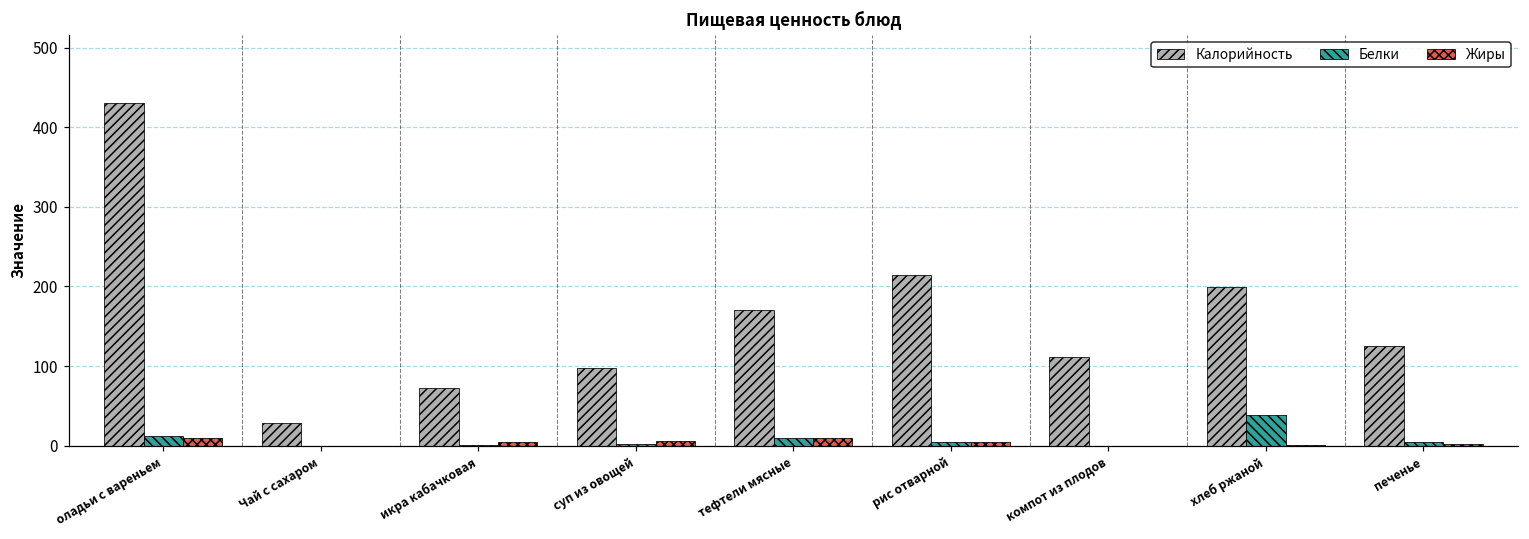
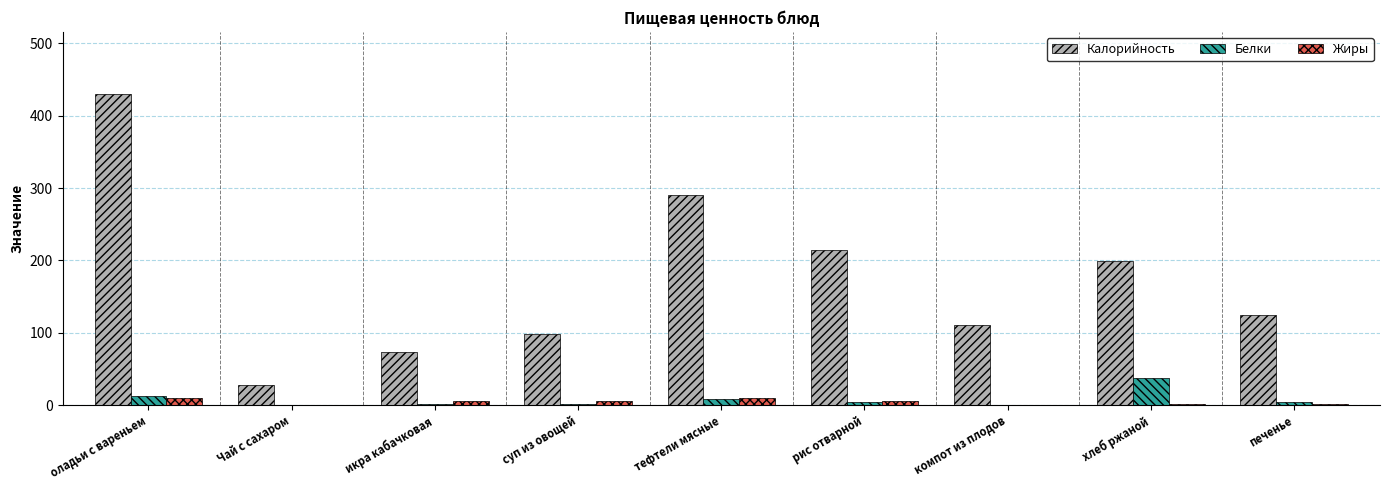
  {
    "Калорийность": {
      "оладьи с вареньем": 430,
      "Чай с сахаром": 30,
      "икра кабачковая": 70,
      "суп из овощей": 100,
-     "тефтели мясные": 170,
+     "тефтели мясные": 290,
      "рис отварной": 210,
      "компот из плодов": 110,
      "хлеб ржаной": 200,
      "печенье": 130
    },
    "Белки": {
      "оладьи с вареньем": 10,
      "Чай с сахаром": 0,
      "тефтели мясные": 10,
      "рис отварной": 0,
      "компот из плодов": 0,
      "хлеб ржаной": 40,
      "печенье": 0
    },
    "Жиры": {
      "оладьи с вареньем": 10,
      "Чай с сахаром": 0,
      "икра кабачковая": 10,
      "суп из овощей": 10,
      "тефтели мясные": 10,
      "рис отварной": 10,
      "компот из плодов": 0
    }
  }
